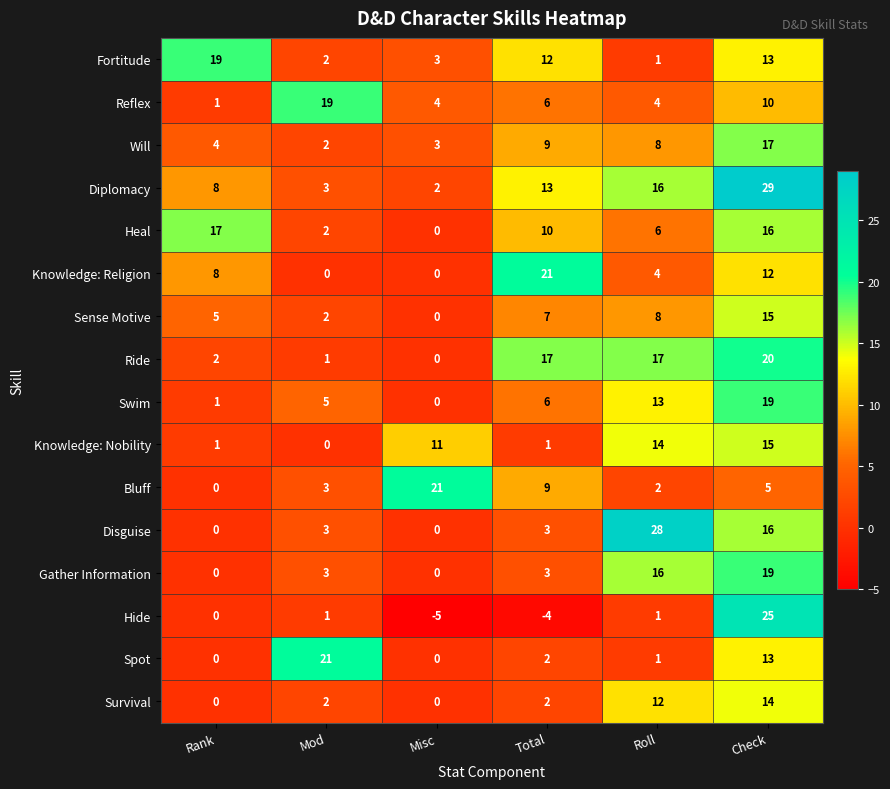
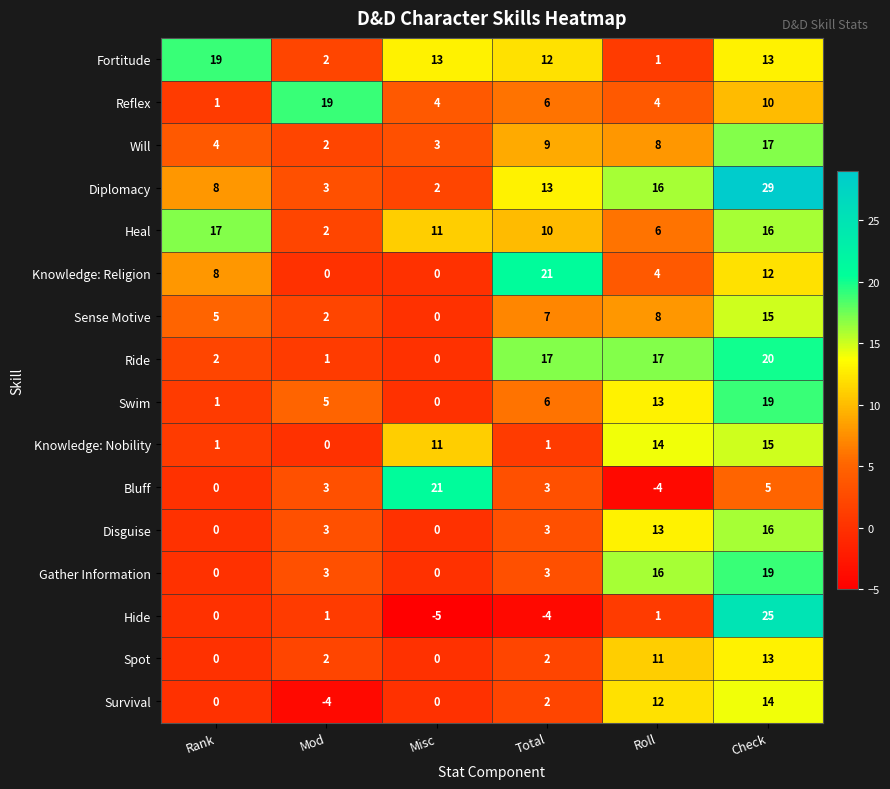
  {
    "Fortitude": {
      "Rank": 19,
      "Mod": 2,
-     "Misc": 3,
+     "Misc": 13,
      "Total": 12,
      "Roll": 1,
      "Check": 13
    },
    "Reflex": {
      "Rank": 1,
      "Mod": 19,
      "Misc": 4,
      "Total": 6,
      "Roll": 4,
      "Check": 10
    },
    "Will": {
      "Rank": 4,
      "Mod": 2,
      "Misc": 3,
      "Total": 9,
      "Roll": 8,
      "Check": 17
    },
    "Diplomacy": {
      "Rank": 8,
      "Mod": 3,
      "Misc": 2,
      "Total": 13,
      "Roll": 16,
      "Check": 29
    },
    "Heal": {
      "Rank": 17,
      "Mod": 2,
-     "Misc": 0,
+     "Misc": 11,
      "Total": 10,
      "Roll": 6,
      "Check": 16
    },
    "Knowledge: Religion": {
      "Rank": 8,
      "Mod": 0,
      "Misc": 0,
      "Total": 21,
      "Roll": 4,
      "Check": 12
    },
    "Sense Motive": {
      "Rank": 5,
      "Mod": 2,
      "Misc": 0,
      "Total": 7,
      "Roll": 8,
      "Check": 15
    },
    "Ride": {
      "Rank": 2,
      "Mod": 1,
      "Misc": 0,
      "Total": 17,
      "Roll": 17,
      "Check": 20
    },
    "Swim": {
      "Rank": 1,
      "Mod": 5,
      "Misc": 0,
      "Total": 6,
      "Roll": 13,
      "Check": 19
    },
    "Knowledge: Nobility": {
      "Rank": 1,
      "Mod": 0,
      "Misc": 11,
      "Total": 1,
      "Roll": 14,
      "Check": 15
    },
    "Bluff": {
      "Rank": 0,
      "Mod": 3,
      "Misc": 21,
-     "Total": 9,
-     "Roll": 2,
+     "Total": 3,
+     "Roll": -4,
      "Check": 5
    },
    "Disguise": {
      "Rank": 0,
      "Mod": 3,
      "Misc": 0,
      "Total": 3,
-     "Roll": 28,
+     "Roll": 13,
      "Check": 16
    },
    "Gather Information": {
      "Rank": 0,
      "Mod": 3,
      "Misc": 0,
      "Total": 3,
      "Roll": 16,
      "Check": 19
    },
    "Hide": {
      "Rank": 0,
      "Mod": 1,
      "Misc": -5,
      "Total": -4,
      "Roll": 1,
      "Check": 25
    },
    "Spot": {
      "Rank": 0,
-     "Mod": 21,
+     "Mod": 2,
      "Misc": 0,
      "Total": 2,
-     "Roll": 1,
+     "Roll": 11,
      "Check": 13
    },
    "Survival": {
      "Rank": 0,
-     "Mod": 2,
+     "Mod": -4,
      "Misc": 0,
      "Total": 2,
      "Roll": 12,
      "Check": 14
    }
  }
